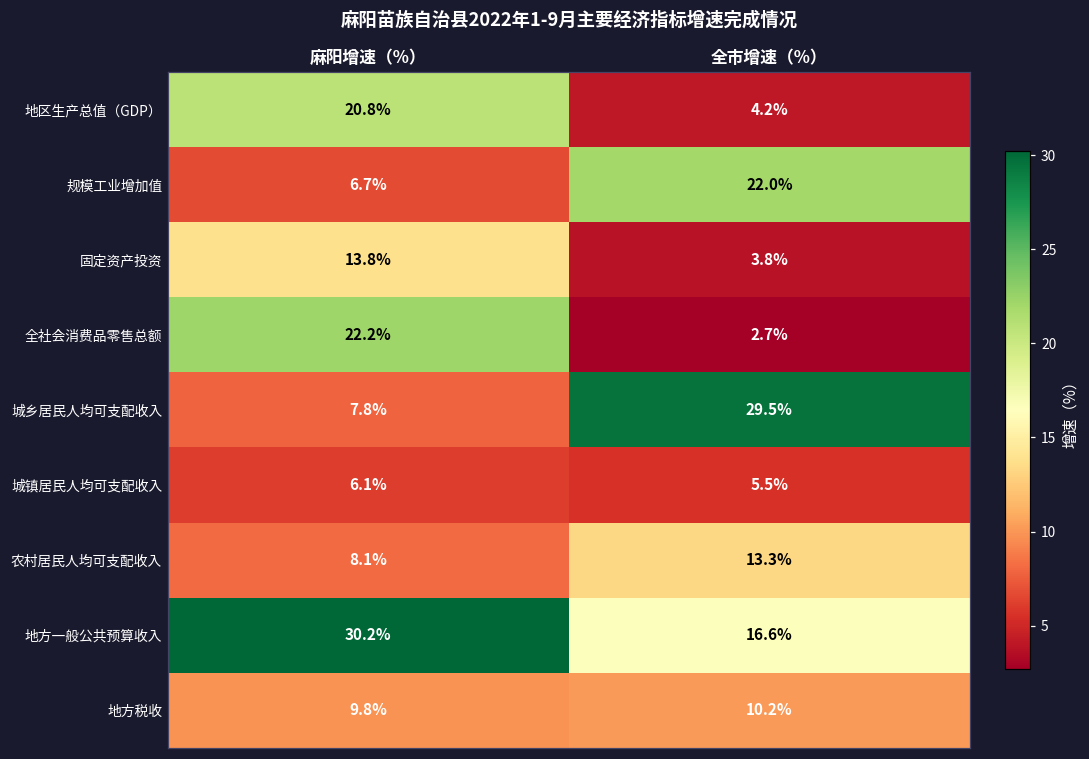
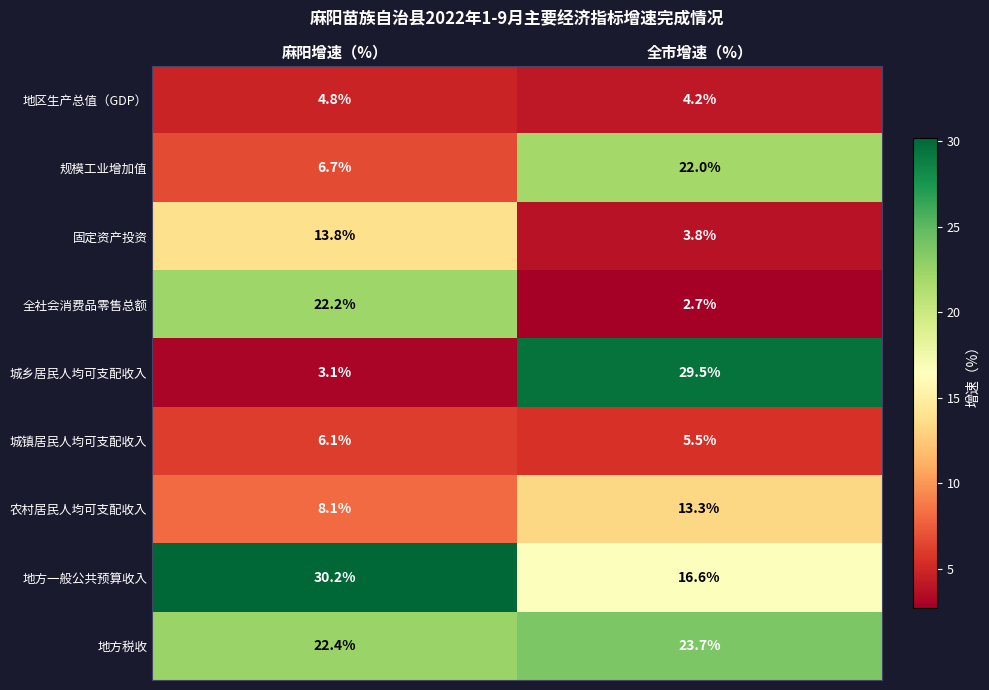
  {
    "地区生产总值（GDP）": {
-     "麻阳增速（%）": "20.8%",
+     "麻阳增速（%）": "4.8%",
      "全市增速（%）": "4.2%"
    },
    "规模工业增加值": {
      "麻阳增速（%）": "6.7%",
      "全市增速（%）": "22.0%"
    },
    "固定资产投资": {
      "麻阳增速（%）": "13.8%",
      "全市增速（%）": "3.8%"
    },
    "全社会消费品零售总额": {
      "麻阳增速（%）": "22.2%",
      "全市增速（%）": "2.7%"
    },
    "城乡居民人均可支配收入": {
-     "麻阳增速（%）": "7.8%",
+     "麻阳增速（%）": "3.1%",
      "全市增速（%）": "29.5%"
    },
    "城镇居民人均可支配收入": {
      "麻阳增速（%）": "6.1%",
      "全市增速（%）": "5.5%"
    },
    "农村居民人均可支配收入": {
      "麻阳增速（%）": "8.1%",
      "全市增速（%）": "13.3%"
    },
    "地方一般公共预算收入": {
      "麻阳增速（%）": "30.2%",
      "全市增速（%）": "16.6%"
    },
    "地方税收": {
-     "麻阳增速（%）": "9.8%",
-     "全市增速（%）": "10.2%"
+     "麻阳增速（%）": "22.4%",
+     "全市增速（%）": "23.7%"
    }
  }
